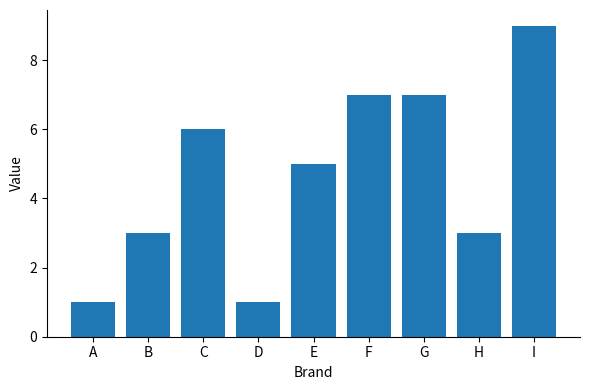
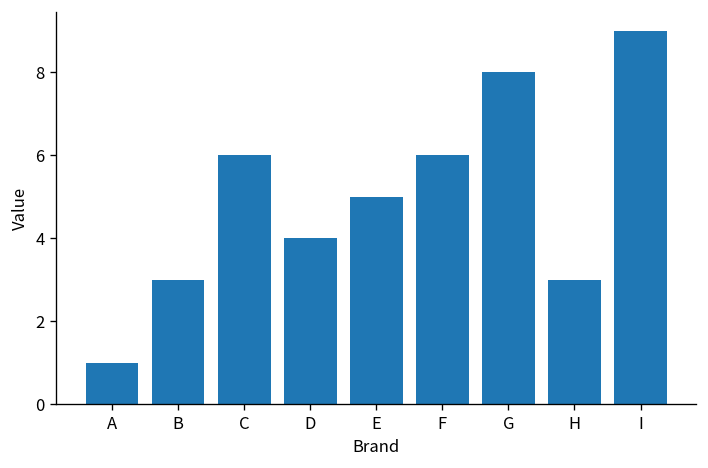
  {
    "A": 1,
    "B": 3,
    "C": 6,
-   "D": 1,
+   "D": 4,
    "E": 5,
-   "F": 7,
-   "G": 7,
+   "F": 6,
+   "G": 8,
    "H": 3,
    "I": 9
  }
